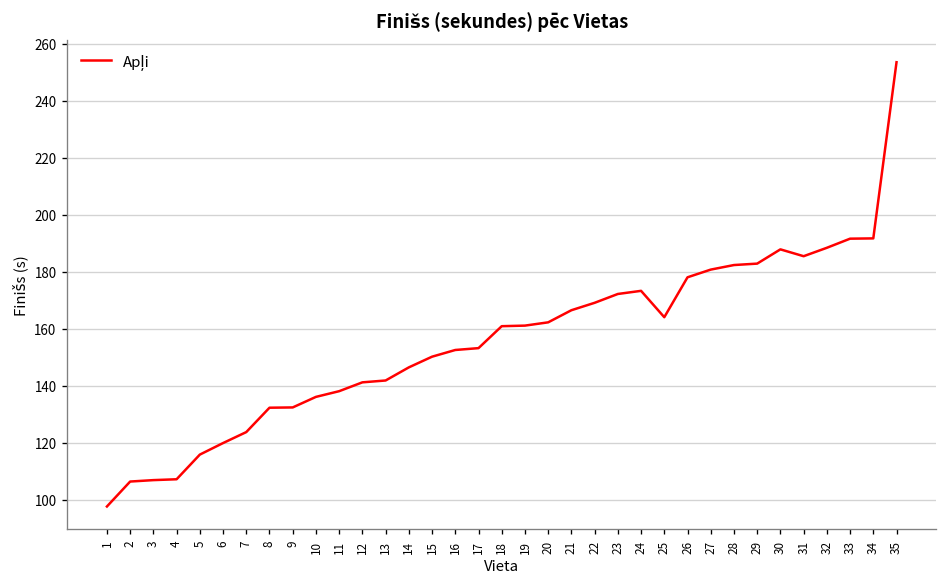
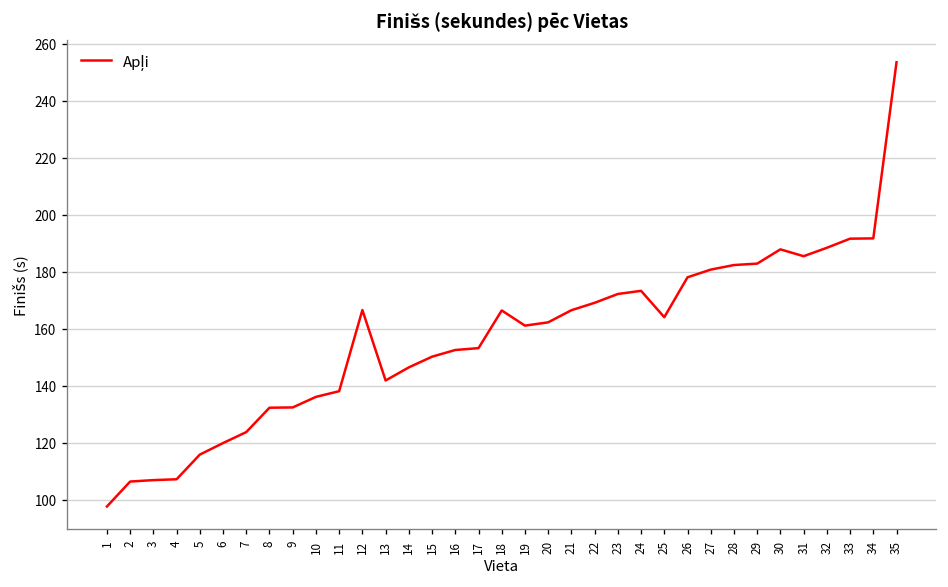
  {
    "1": 98,
    "2": 106,
    "3": 107,
    "4": 107,
    "5": 116,
    "6": 120,
    "7": 124,
    "8": 132,
    "9": 132,
    "10": 136,
    "11": 138,
-   "12": 141,
+   "12": 167,
    "13": 142,
    "14": 147,
    "15": 150,
    "16": 153,
    "17": 153,
-   "18": 161,
+   "18": 166,
    "19": 161,
    "20": 162,
    "21": 167,
    "22": 169,
    "23": 172,
    "24": 173,
    "25": 164,
    "26": 178,
    "27": 181,
    "28": 182,
    "29": 183,
    "30": 188,
    "31": 186,
    "32": 188,
    "33": 192,
    "34": 192,
    "35": 254
  }
